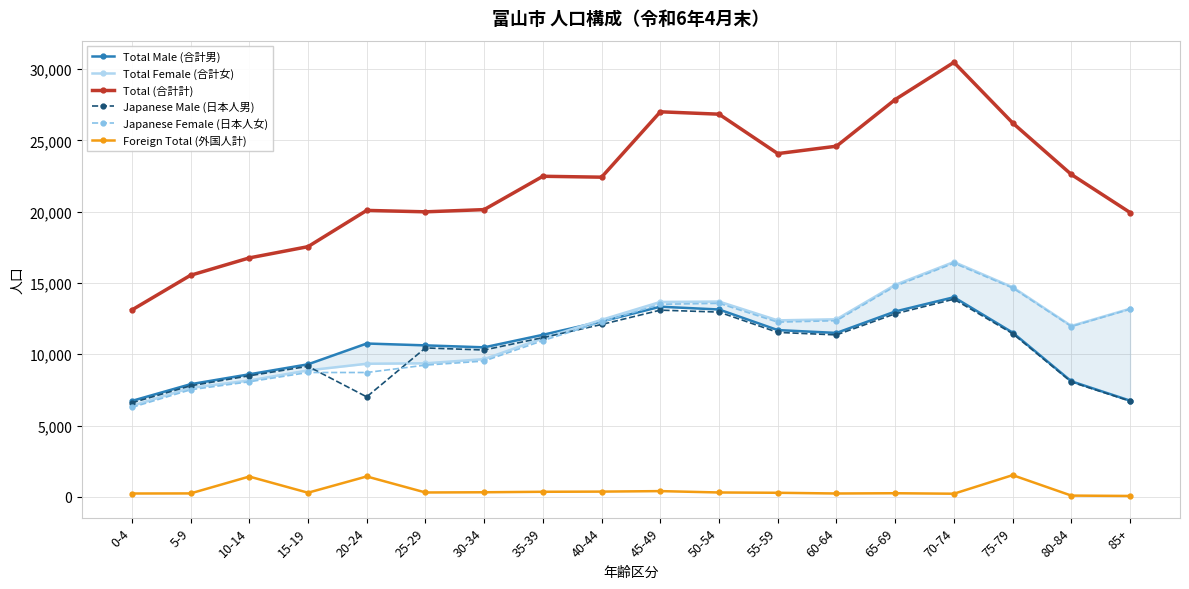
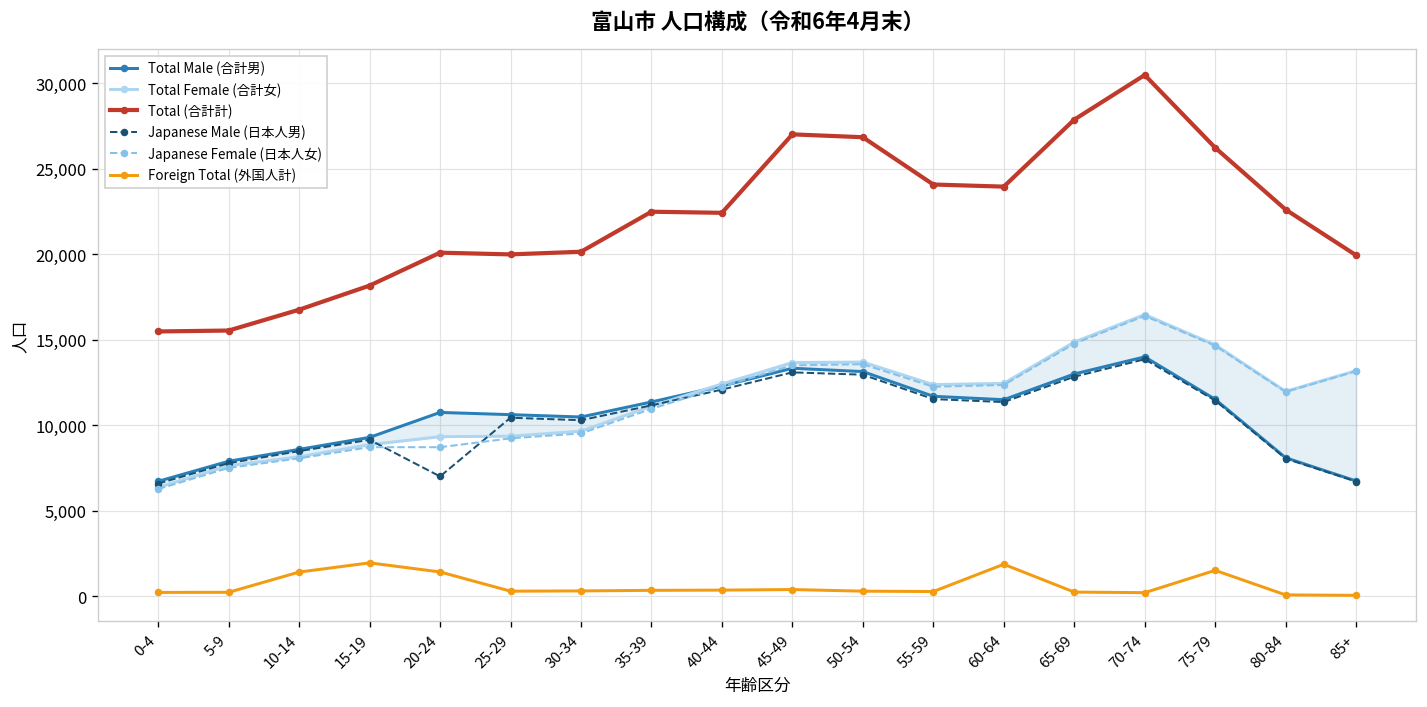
  {
    "Total (合計計)": {
-     "0-4": "13,100",
+     "0-4": "15,500",
      "5-9": "15,500",
      "10-14": "16,800",
-     "15-19": "17,500",
+     "15-19": "18,200",
      "20-24": "20,100",
      "25-29": "20,000",
      "30-34": "20,100",
      "35-39": "22,500",
      "40-44": "22,400",
      "45-49": "27,000",
      "50-54": "26,800",
      "55-59": "24,100",
-     "60-64": "24,600",
+     "60-64": "24,000",
      "65-69": "27,900",
      "70-74": "30,500",
      "75-79": "26,200",
      "80-84": "22,600",
      "85+": "19,900"
    },
    "Japanese Male (日本人男)": {
      "20-24": "7,000",
      "30-34": "10,300",
      "45-49": "13,100",
      "50-54": "13,000"
    },
    "Foreign Total (外国人計)": {
      "0-4": "200",
      "5-9": "200",
      "10-14": "1,400",
-     "15-19": "300",
+     "15-19": "2,000",
      "20-24": "1,400",
      "25-29": "300",
      "30-34": "300",
      "35-39": "400",
      "40-44": "400",
      "45-49": "400",
      "50-54": "300",
      "55-59": "300",
-     "60-64": "200",
+     "60-64": "1,900",
      "65-69": "300",
      "70-74": "200",
      "75-79": "1,500",
      "80-84": "100",
      "85+": "100"
    }
  }
